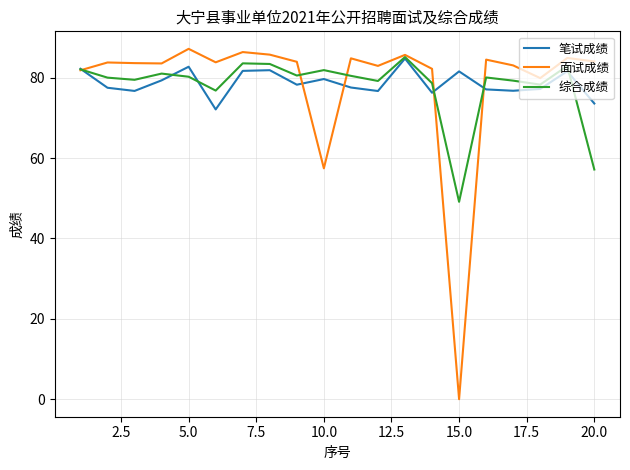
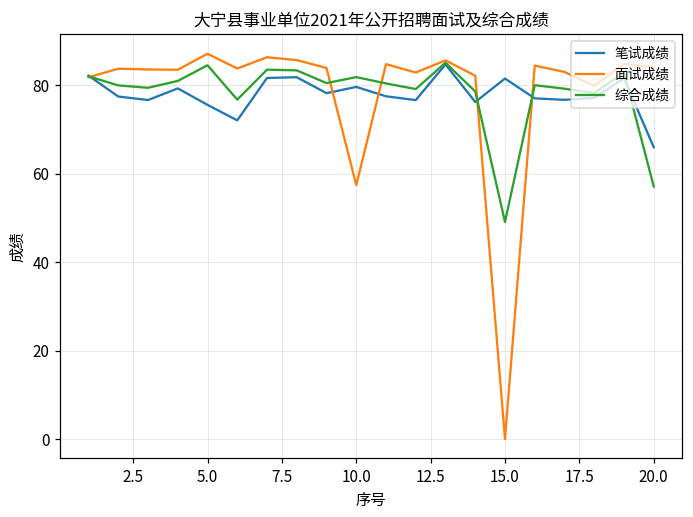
  {
    "笔试成绩": {
-     "5.0": 83,
+     "5.0": 76,
      "10.0": 80,
      "15.0": 82,
-     "20.0": 74
+     "20.0": 66
    },
    "面试成绩": {
      "5.0": 87,
      "10.0": 57,
      "15.0": 0
    },
    "综合成绩": {
-     "5.0": 80,
+     "5.0": 85,
      "10.0": 82,
      "15.0": 49,
      "20.0": 57
    }
  }
